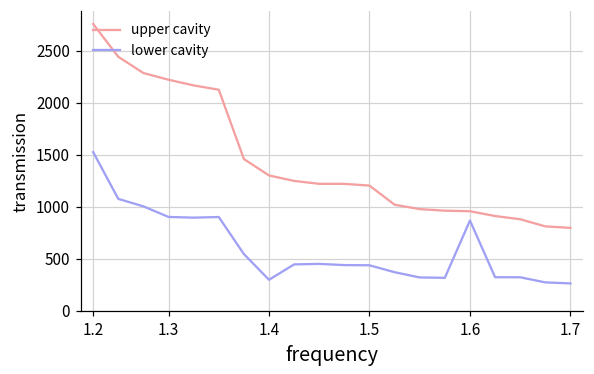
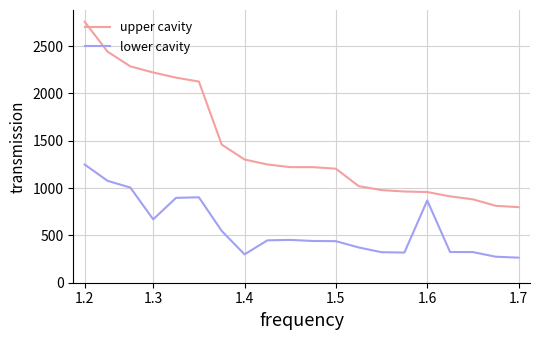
  {
    "upper cavity": {
      "1.2": 2800,
      "1.3": 2200,
      "1.4": 1300,
      "1.5": 1200,
      "1.6": 1000,
      "1.7": 800
    },
    "lower cavity": {
-     "1.2": 1500,
-     "1.3": 900,
+     "1.2": 1200,
+     "1.3": 700,
      "1.4": 300,
      "1.5": 400,
      "1.6": 900,
      "1.7": 300
    }
  }
